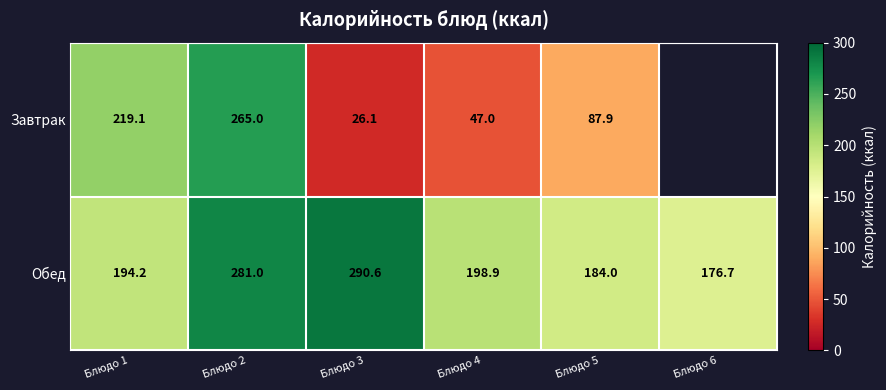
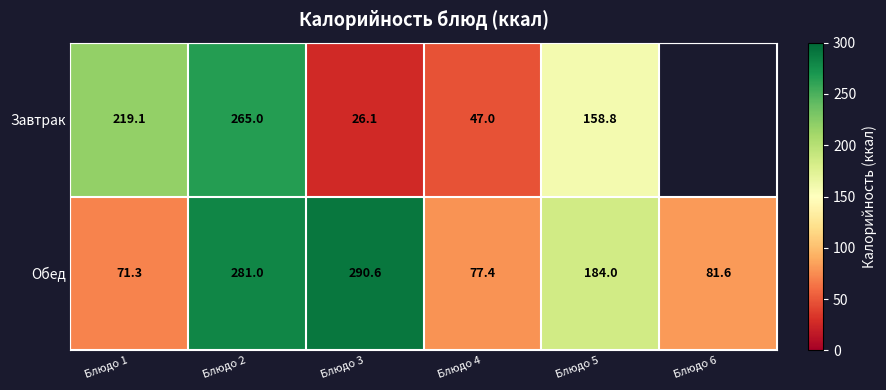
  {
    "Завтрак": {
      "Блюдо 1": 219.1,
      "Блюдо 2": 265.0,
      "Блюдо 3": 26.1,
      "Блюдо 4": 47.0,
-     "Блюдо 5": 87.9
+     "Блюдо 5": 158.8
    },
    "Обед": {
-     "Блюдо 1": 194.2,
+     "Блюдо 1": 71.3,
      "Блюдо 2": 281.0,
      "Блюдо 3": 290.6,
-     "Блюдо 4": 198.9,
+     "Блюдо 4": 77.4,
      "Блюдо 5": 184.0,
-     "Блюдо 6": 176.7
+     "Блюдо 6": 81.6
    }
  }
